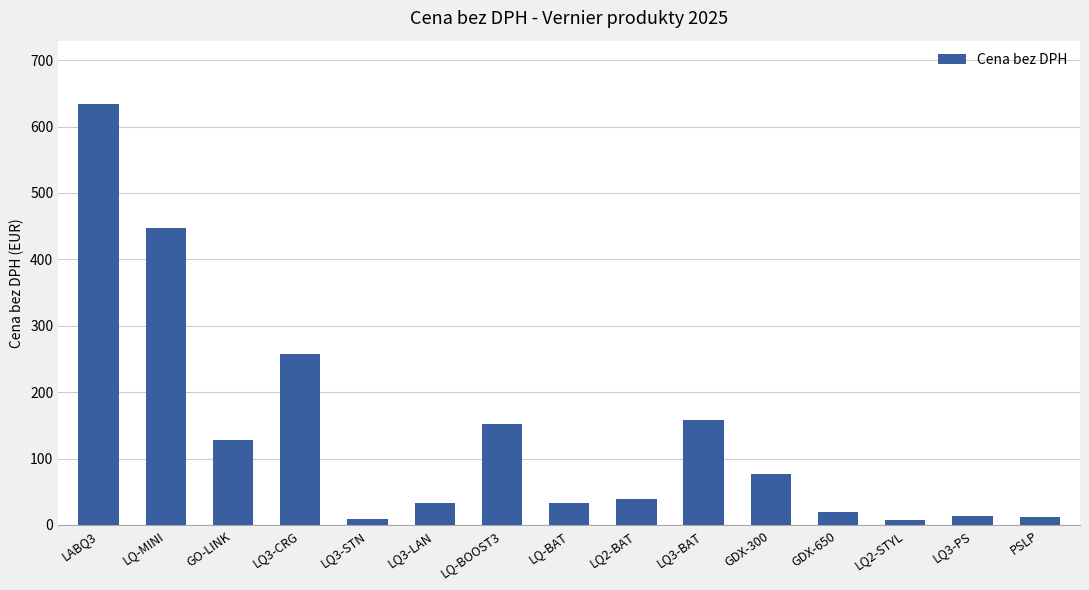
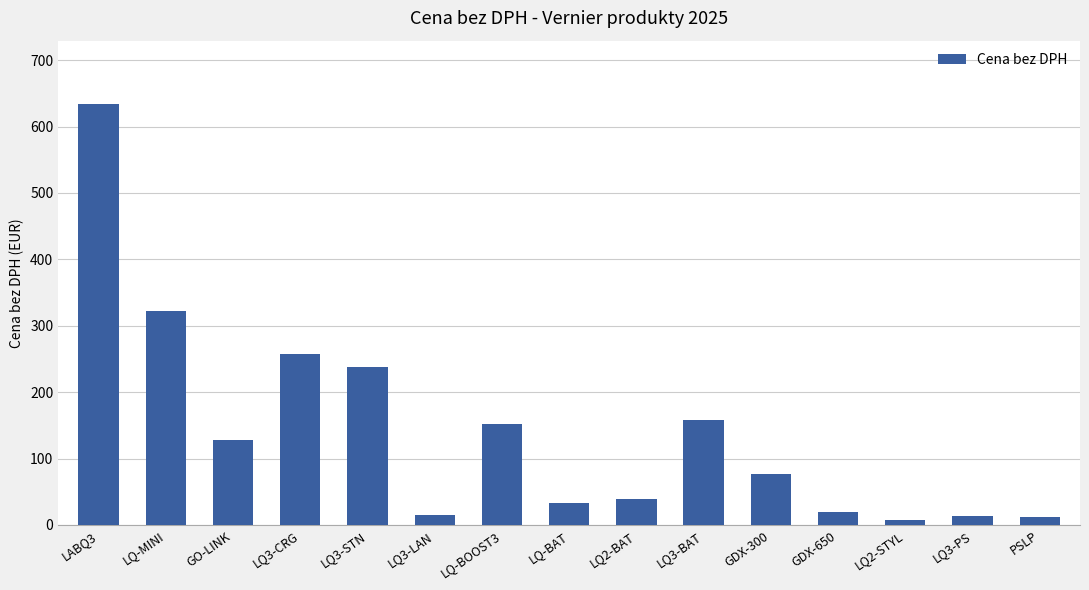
  {
    "LABQ3": 630,
-   "LQ-MINI": 450,
+   "LQ-MINI": 320,
    "GO-LINK": 130,
    "LQ3-CRG": 260,
-   "LQ3-STN": 10,
-   "LQ3-LAN": 30,
+   "LQ3-STN": 240,
+   "LQ3-LAN": 20,
    "LQ-BOOST3": 150,
    "LQ-BAT": 30,
    "LQ2-BAT": 40,
    "LQ3-BAT": 160,
    "GDX-300": 80,
    "GDX-650": 20,
    "LQ2-STYL": 10,
    "LQ3-PS": 10,
    "PSLP": 10
  }
